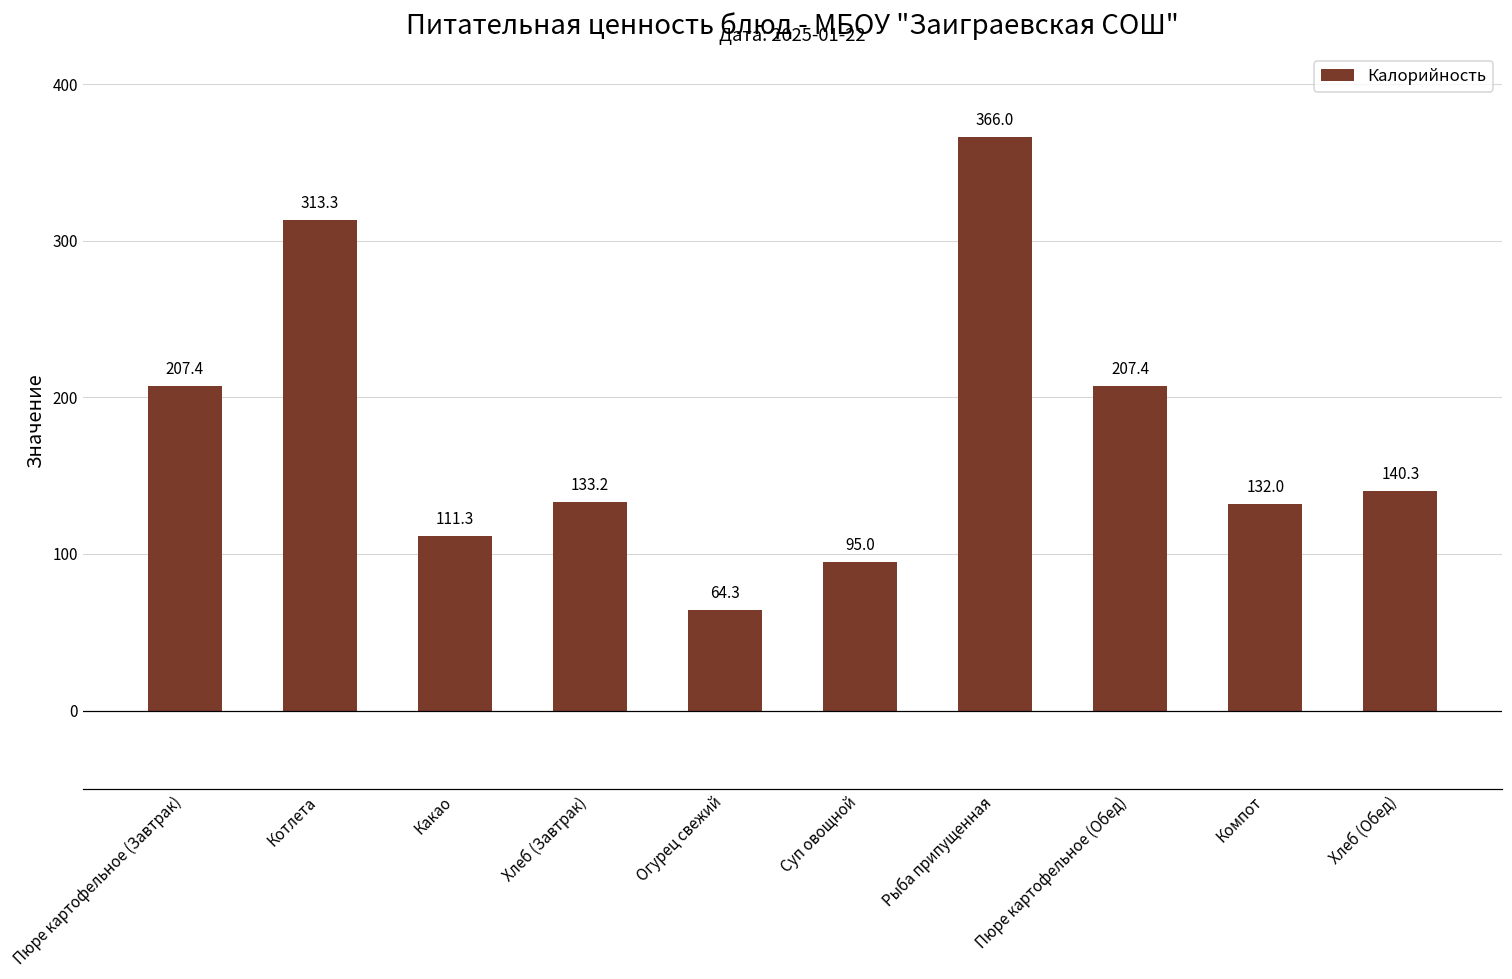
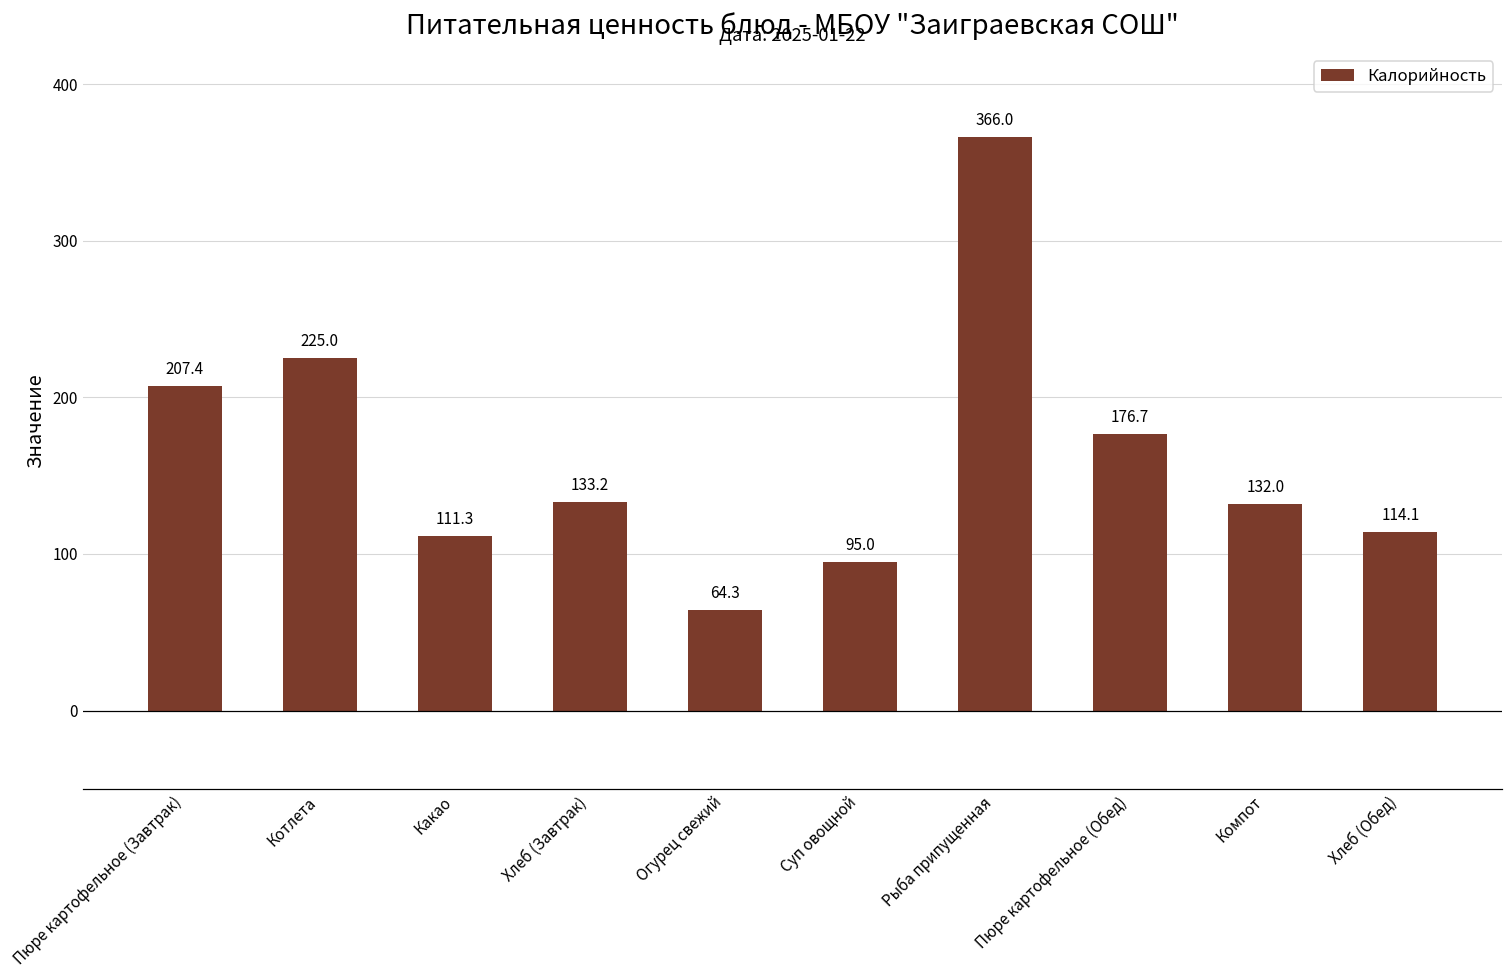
  {
    "Пюре картофельное (Завтрак)": 207.4,
-   "Котлета": 313.3,
+   "Котлета": 225.0,
    "Какао": 111.3,
    "Хлеб (Завтрак)": 133.2,
    "Огурец свежий": 64.3,
    "Суп овощной": 95.0,
    "Рыба припущенная": 366.0,
-   "Пюре картофельное (Обед)": 207.4,
+   "Пюре картофельное (Обед)": 176.7,
    "Компот": 132.0,
-   "Хлеб (Обед)": 140.3
+   "Хлеб (Обед)": 114.1
  }
